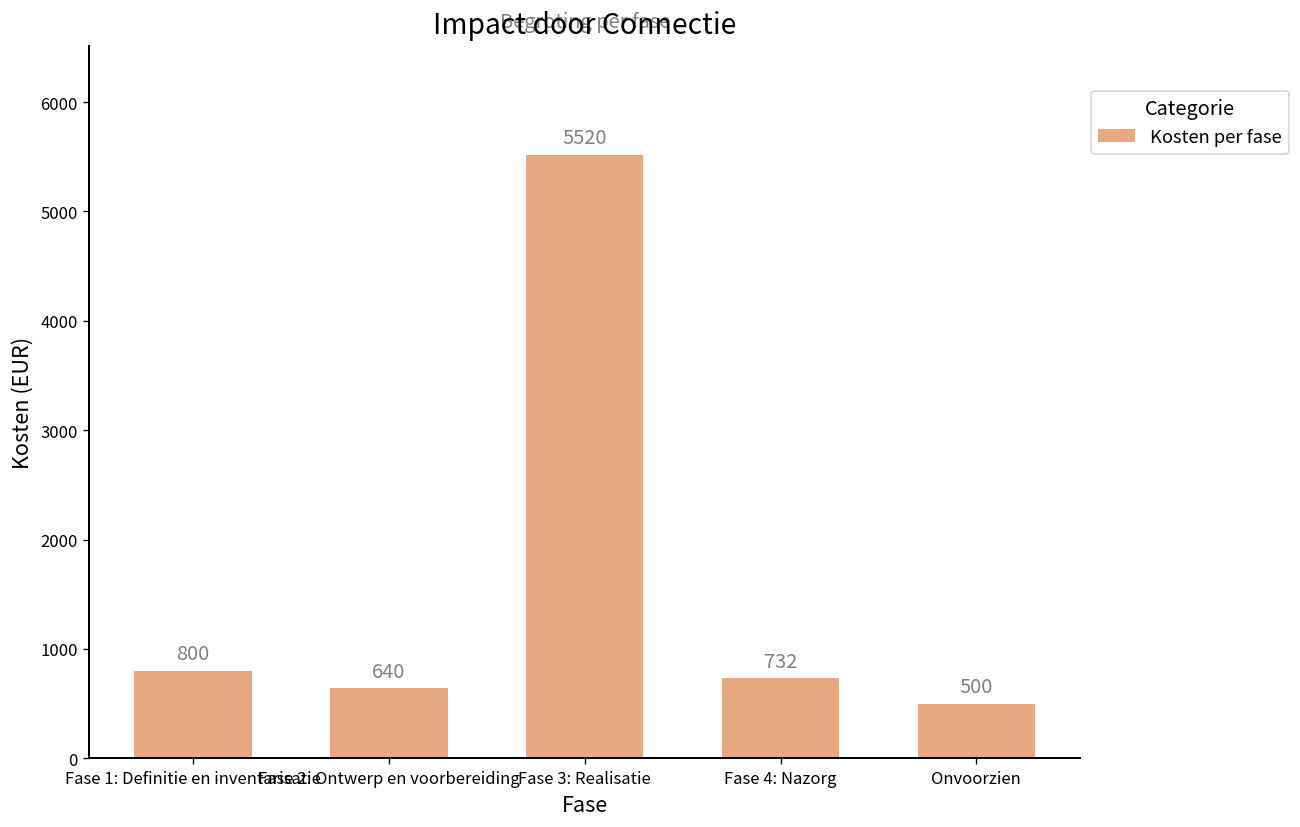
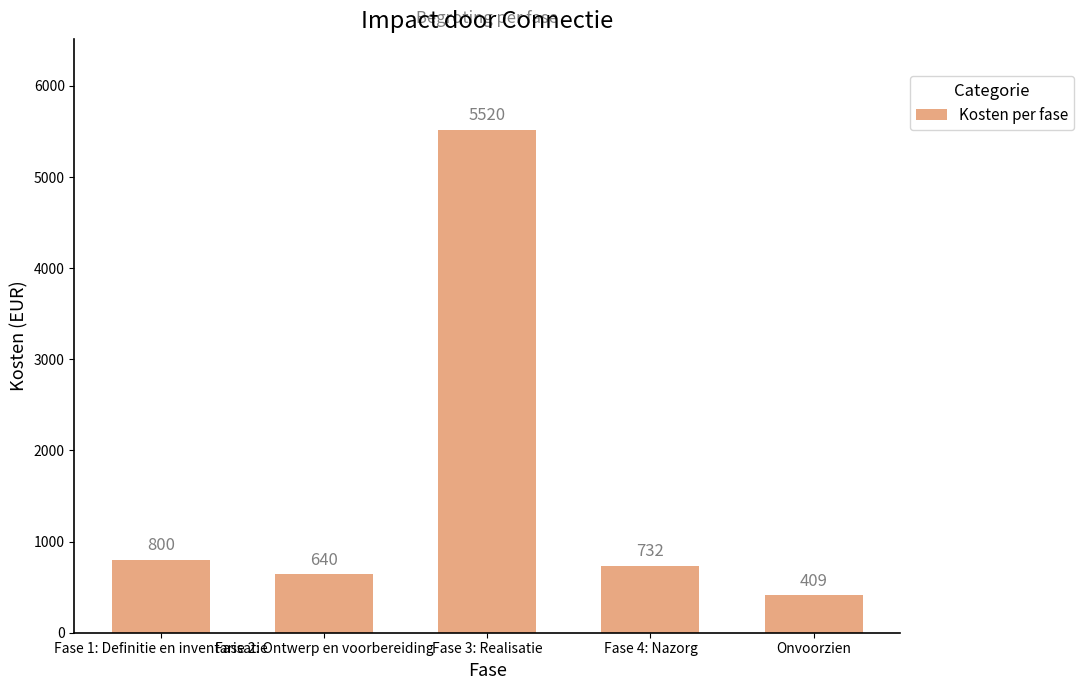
  {
    "Fase 3: Realisatie": 5520,
-   "Onvoorzien": 500
+   "Onvoorzien": 409
  }
